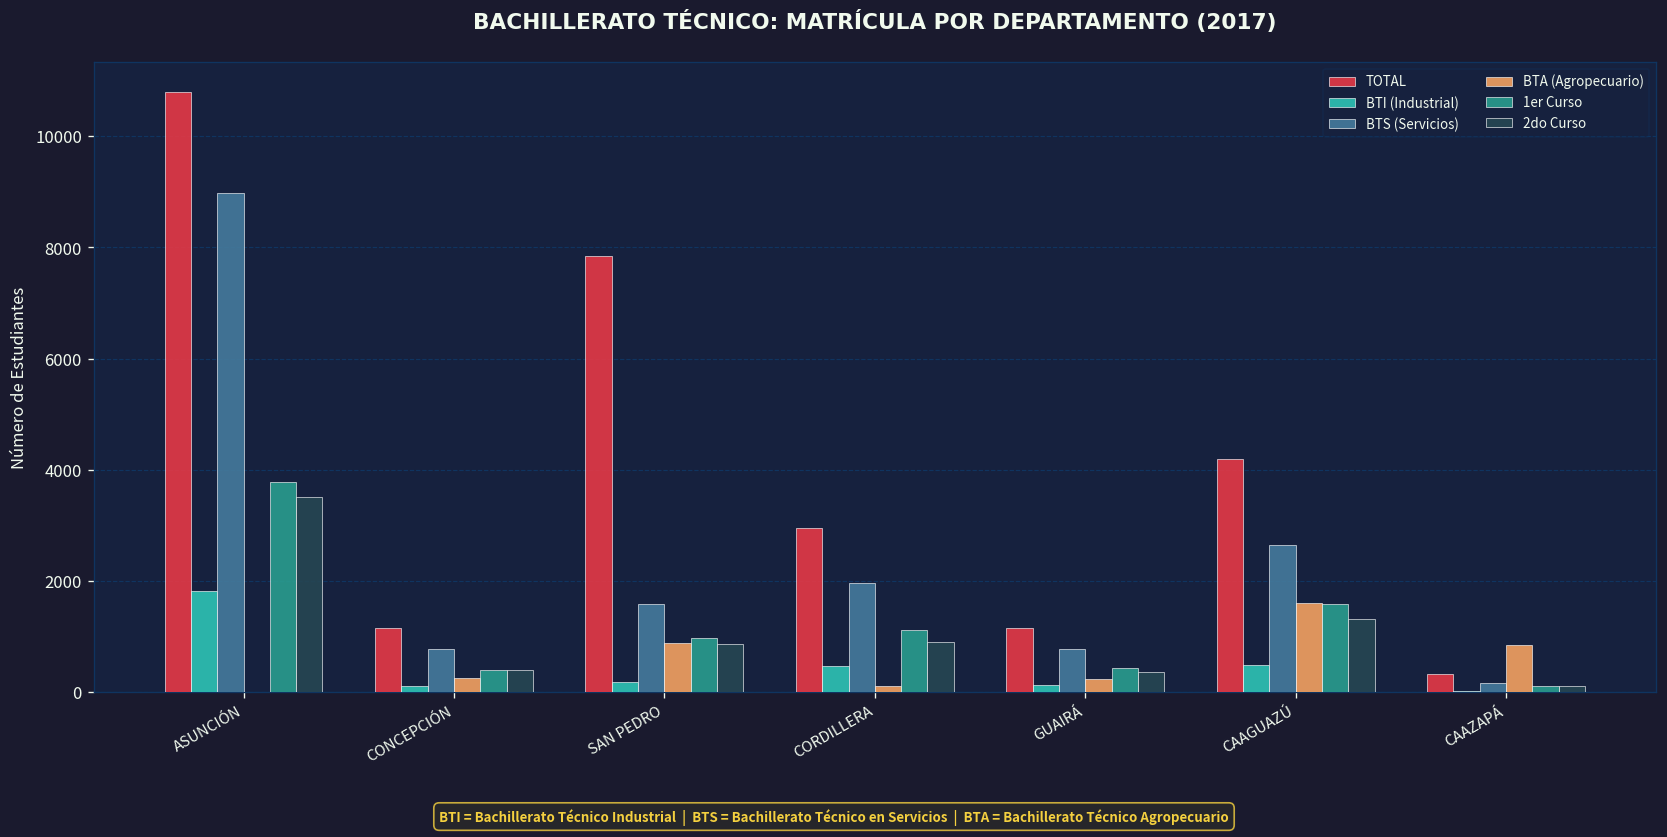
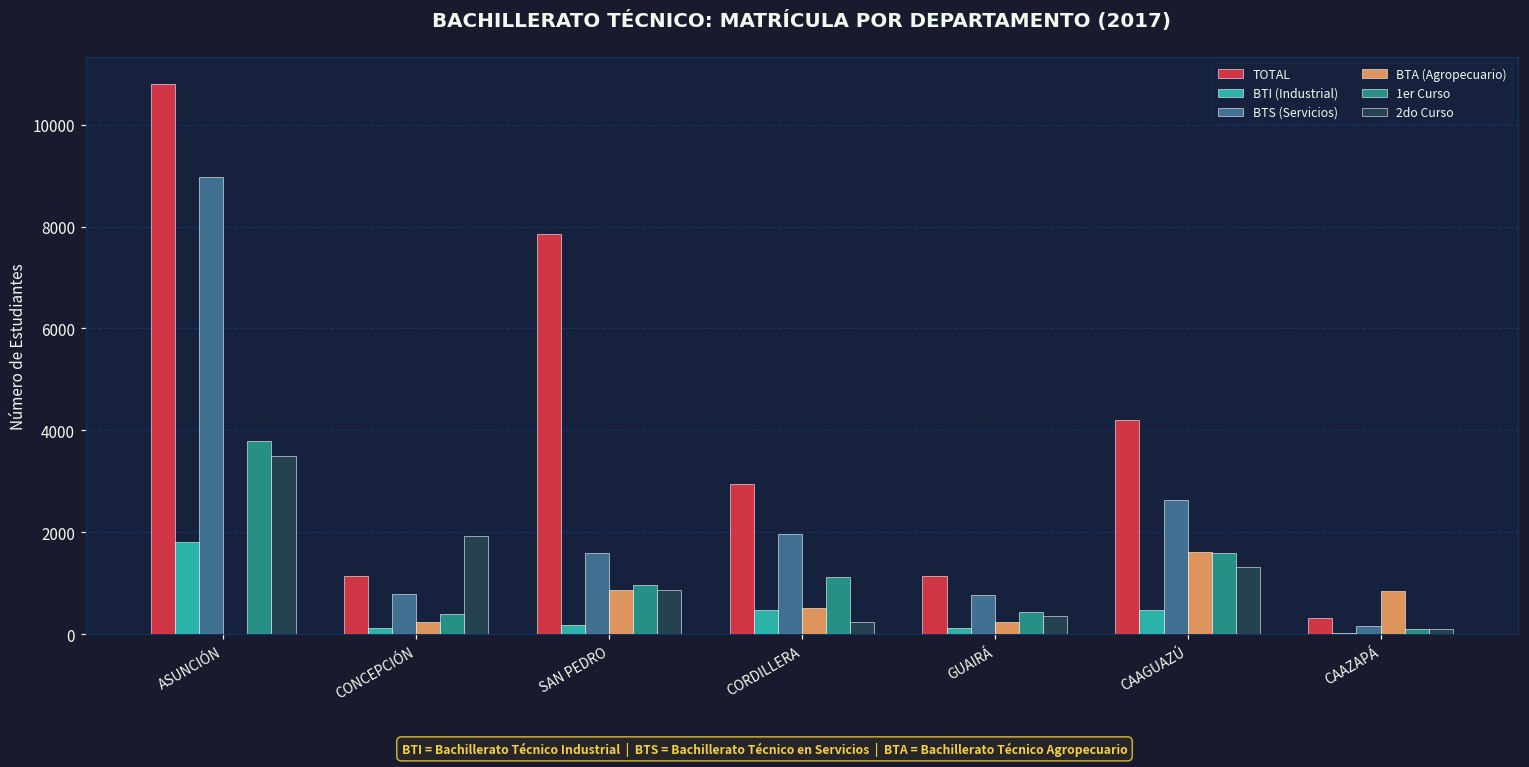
  {
    "TOTAL": {
      "ASUNCIÓN": 10800,
      "CONCEPCIÓN": 1200,
      "SAN PEDRO": 7800,
      "CORDILLERA": 2900,
      "GUAIRÁ": 1100,
      "CAAGUAZÚ": 4200,
      "CAAZAPÁ": 300
    },
    "BTA (Agropecuario)": {
      "ASUNCIÓN": 0,
      "CONCEPCIÓN": 200,
      "SAN PEDRO": 900,
-     "CORDILLERA": 100,
+     "CORDILLERA": 500,
      "GUAIRÁ": 200,
      "CAAGUAZÚ": 1600,
      "CAAZAPÁ": 900
    },
    "2do Curso": {
      "ASUNCIÓN": 3500,
-     "CONCEPCIÓN": 400,
+     "CONCEPCIÓN": 1900,
      "SAN PEDRO": 900,
-     "CORDILLERA": 900,
+     "CORDILLERA": 200,
      "GUAIRÁ": 400,
      "CAAGUAZÚ": 1300,
      "CAAZAPÁ": 100
    }
  }
